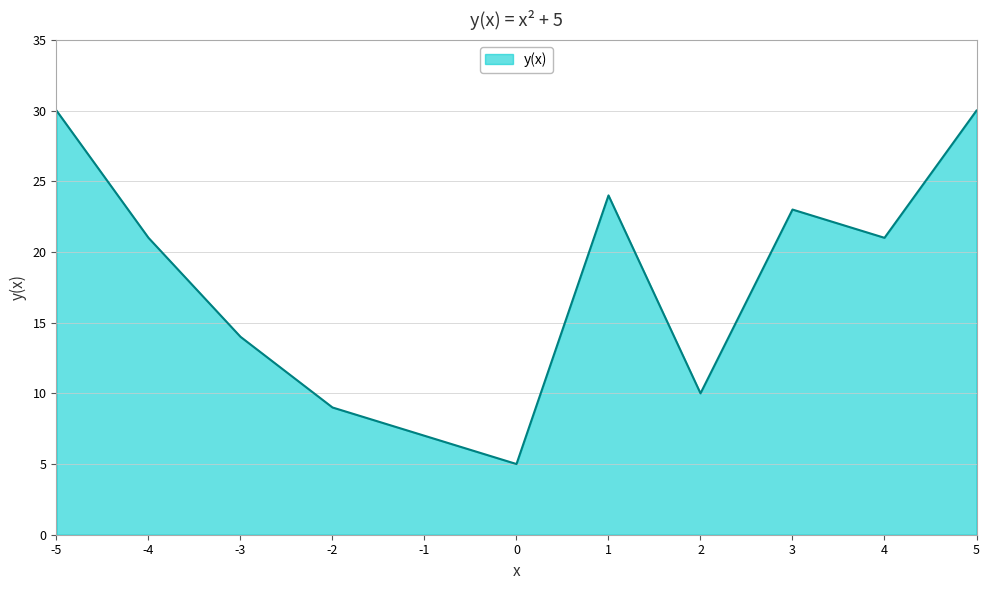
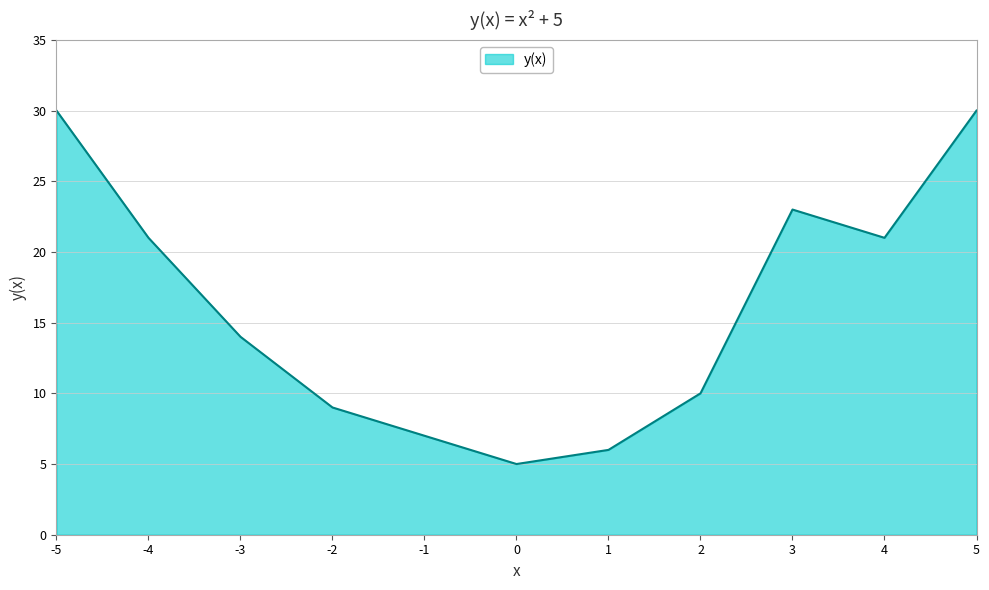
  {
    "-5": 30,
    "-4": 21,
    "-3": 14,
    "-2": 9,
    "-1": 7,
    "0": 5,
-   "1": 24,
+   "1": 6,
    "2": 10,
    "3": 23,
    "4": 21,
    "5": 30
  }
